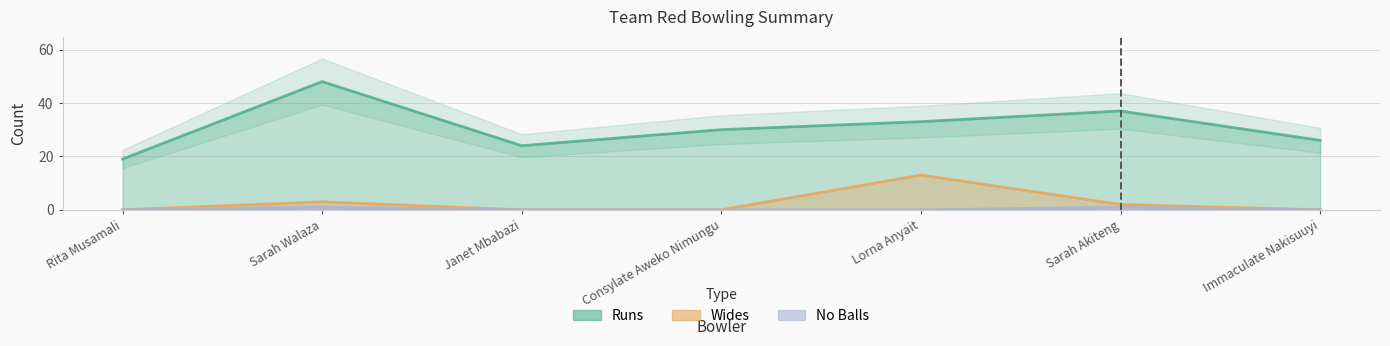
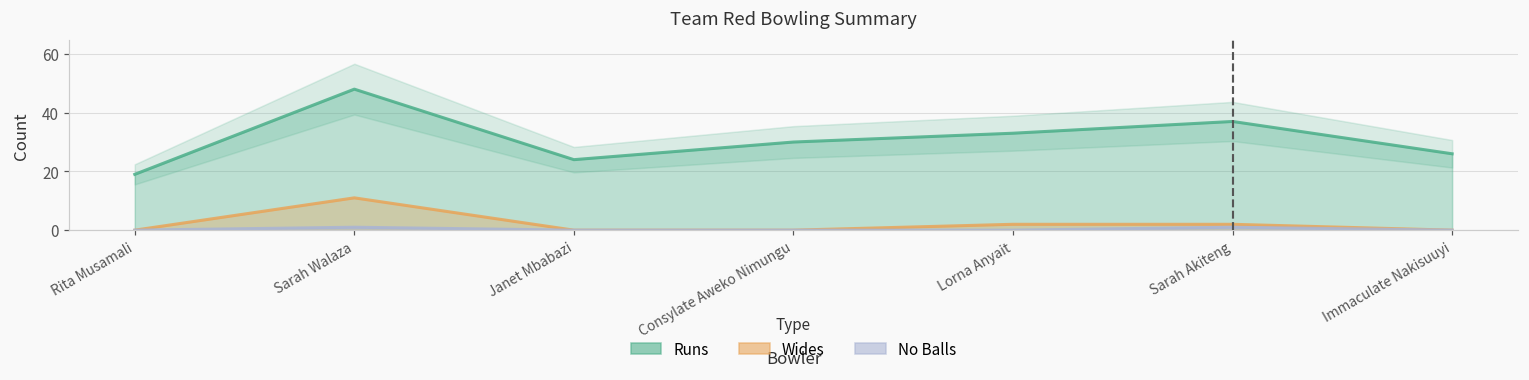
  {
    "Wides": {
-     "Sarah Walaza": 3,
-     "Lorna Anyait": 13,
+     "Sarah Walaza": 11,
+     "Lorna Anyait": 2,
      "Sarah Akiteng": 2
    }
  }
